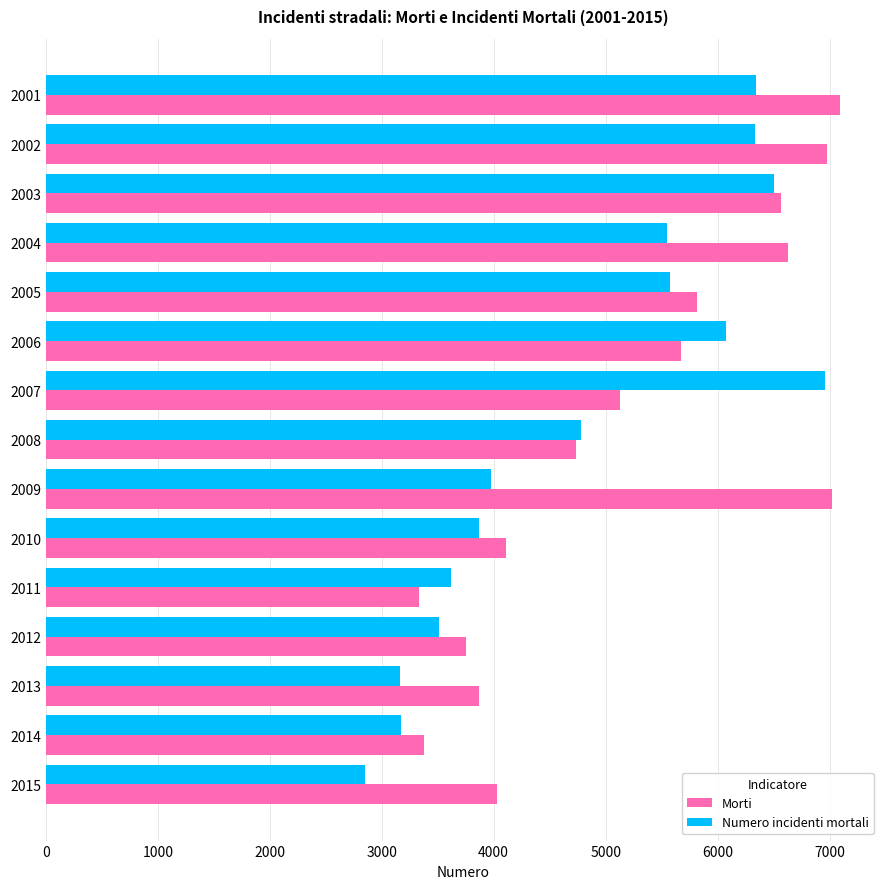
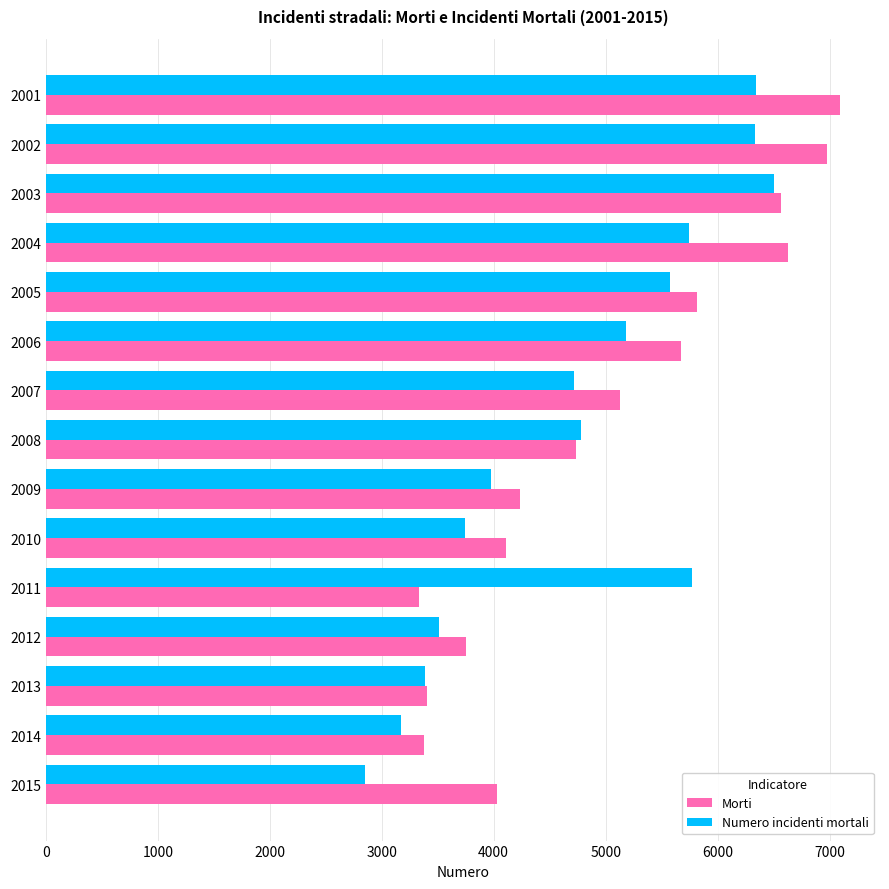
  {
    "Morti": {
      "2001": 7100,
      "2002": 6980,
      "2003": 6560,
      "2004": 6630,
      "2005": 5820,
      "2006": 5670,
      "2007": 5130,
      "2008": 4730,
-     "2009": 7020,
+     "2009": 4240,
      "2010": 4110,
      "2011": 3340,
      "2012": 3750,
-     "2013": 3870,
+     "2013": 3400,
      "2014": 3380,
      "2015": 4030
    },
    "Numero incidenti mortali": {
      "2001": 6340,
      "2002": 6330,
      "2003": 6510,
-     "2004": 5550,
+     "2004": 5750,
      "2005": 5570,
-     "2006": 6070,
-     "2007": 6960,
+     "2006": 5180,
+     "2007": 4720,
      "2008": 4780,
      "2009": 3970,
-     "2010": 3870,
-     "2011": 3620,
+     "2010": 3740,
+     "2011": 5770,
      "2012": 3520,
-     "2013": 3160,
+     "2013": 3380,
      "2014": 3180,
      "2015": 2850
    }
  }
